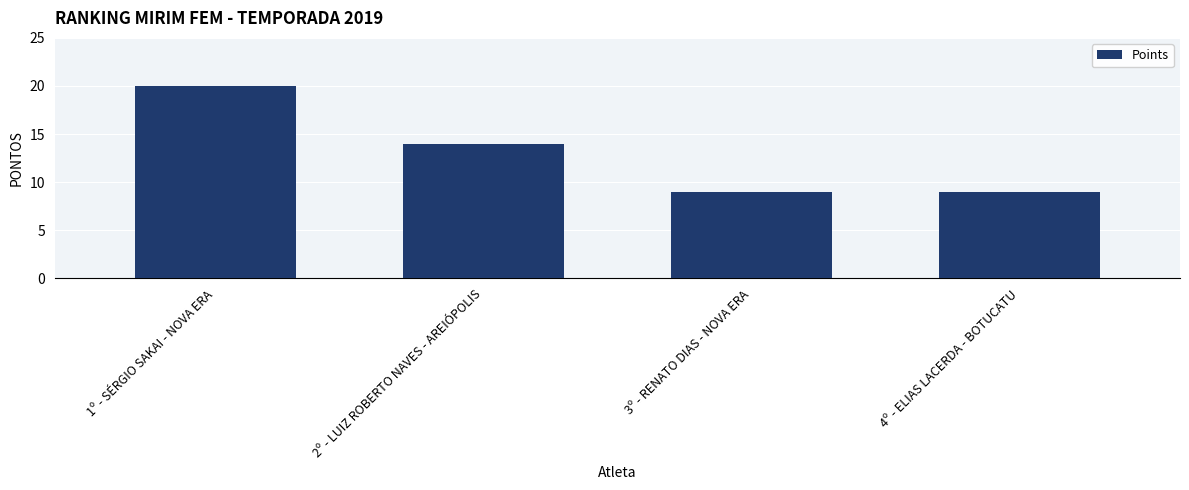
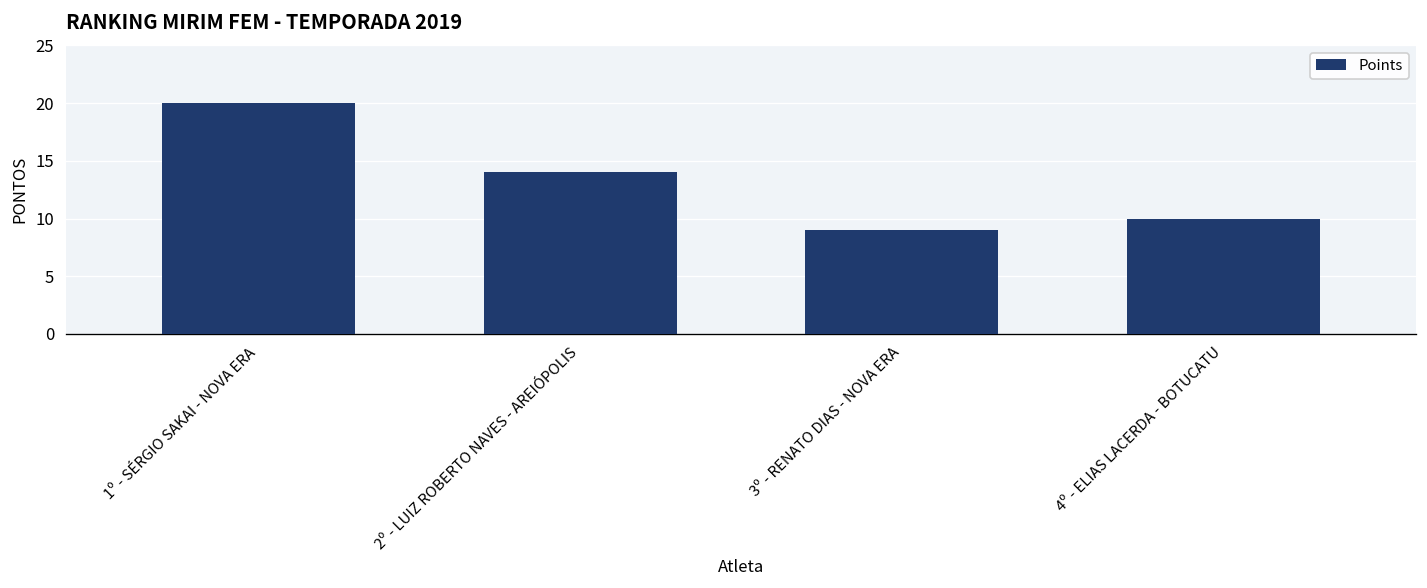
  {
    "1º - SÉRGIO SAKAI - NOVA ERA": 20,
    "2º - LUIZ ROBERTO NAVES - AREIÓPOLIS": 14,
    "3º - RENATO DIAS - NOVA ERA": 9,
-   "4º - ELIAS LACERDA - BOTUCATU": 9
+   "4º - ELIAS LACERDA - BOTUCATU": 10
  }
